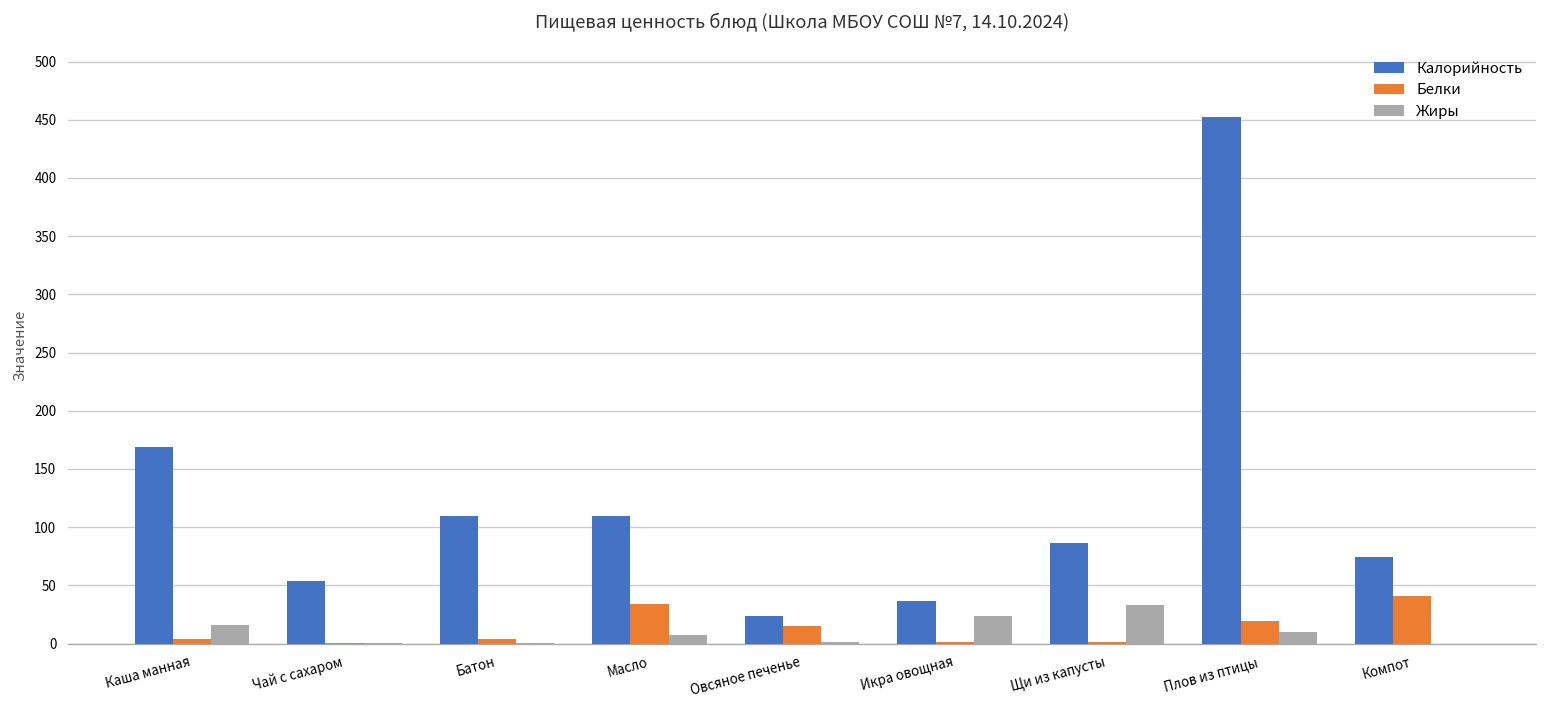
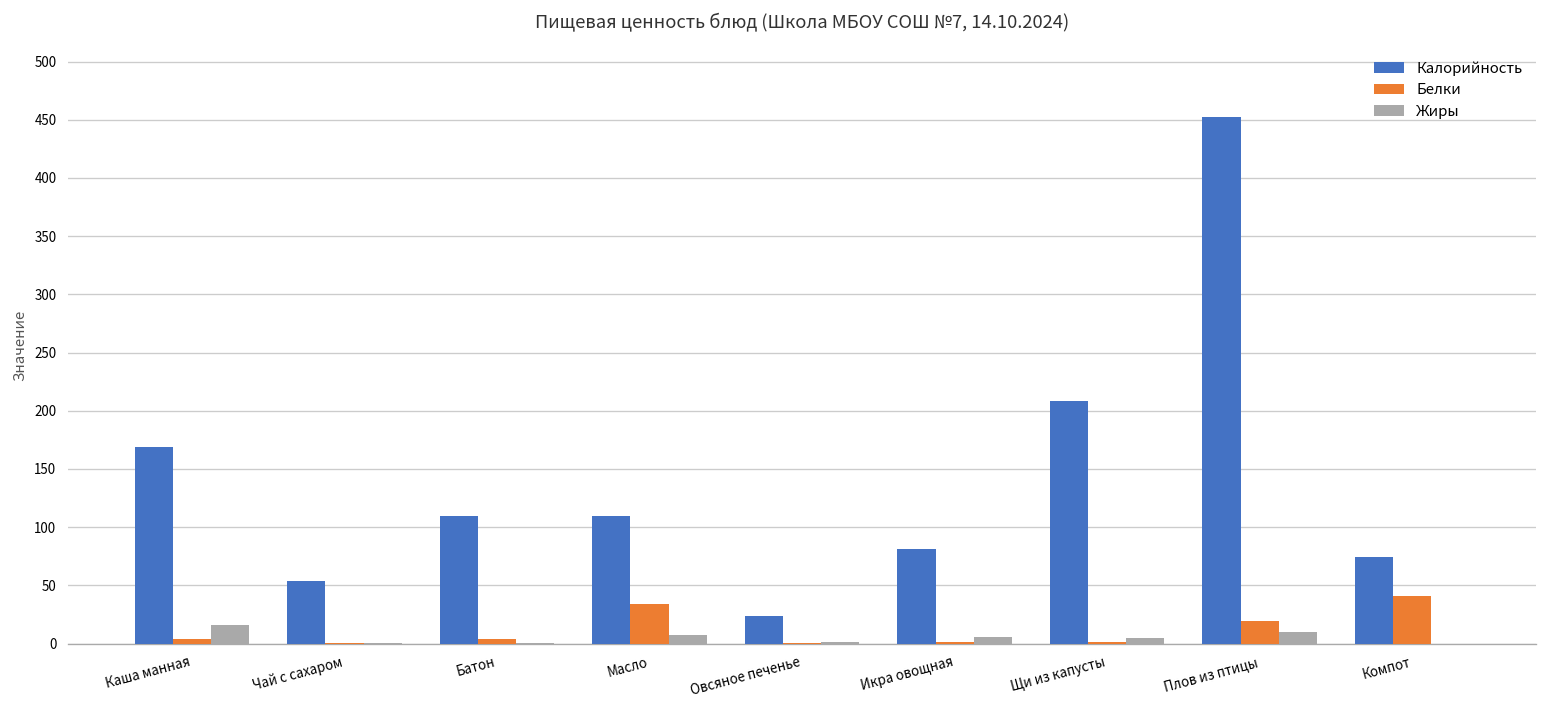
  {
    "Калорийность": {
      "Каша манная": 170,
      "Чай с сахаром": 50,
      "Батон": 110,
      "Масло": 110,
      "Овсяное печенье": 20,
-     "Икра овощная": 40,
-     "Щи из капусты": 90,
+     "Икра овощная": 80,
+     "Щи из капусты": 210,
      "Плов из птицы": 450,
      "Компот": 70
    },
    "Белки": {
      "Каша манная": 0,
      "Батон": 0,
      "Масло": 30,
-     "Овсяное печенье": 10,
+     "Овсяное печенье": 0,
      "Плов из птицы": 20,
      "Компот": 40
    },
    "Жиры": {
      "Каша манная": 20,
      "Масло": 10,
-     "Икра овощная": 20,
-     "Щи из капусты": 30,
+     "Икра овощная": 10,
+     "Щи из капусты": 0,
      "Плов из птицы": 10,
      "Компот": 0
    }
  }
